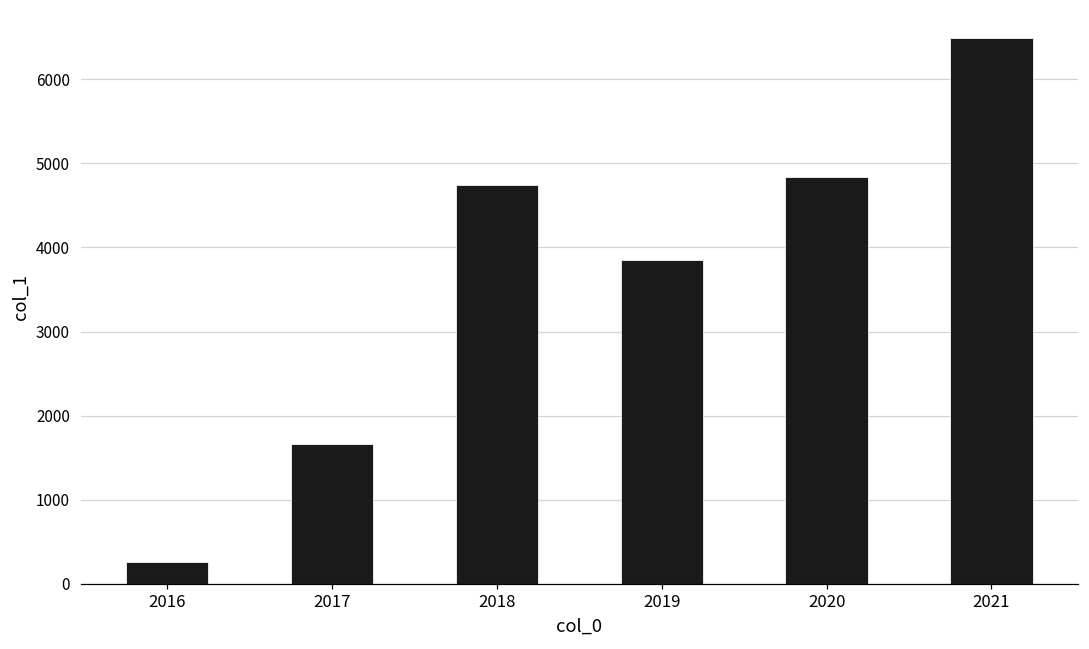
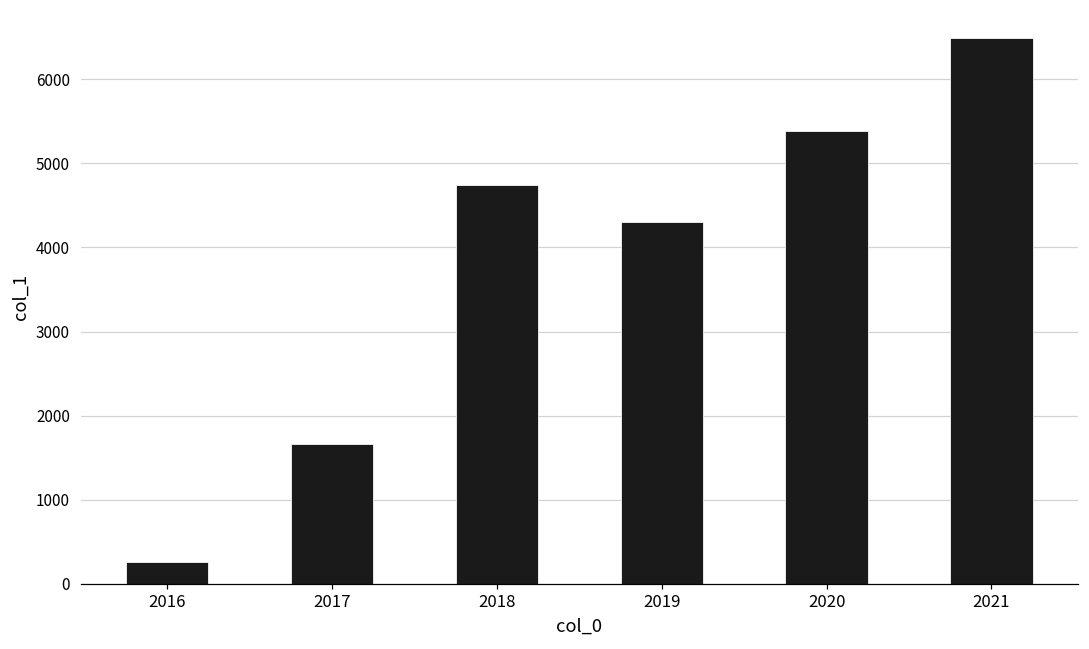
  {
    "2016": 300,
    "2017": 1700,
    "2018": 4700,
-   "2019": 3800,
-   "2020": 4800,
+   "2019": 4300,
+   "2020": 5400,
    "2021": 6500
  }
